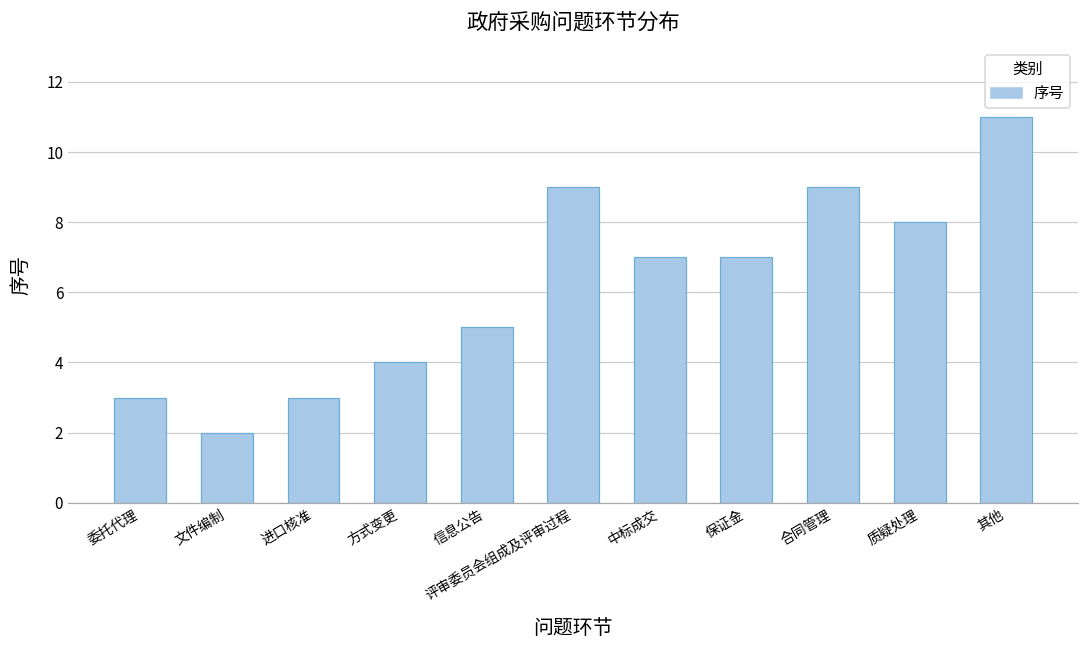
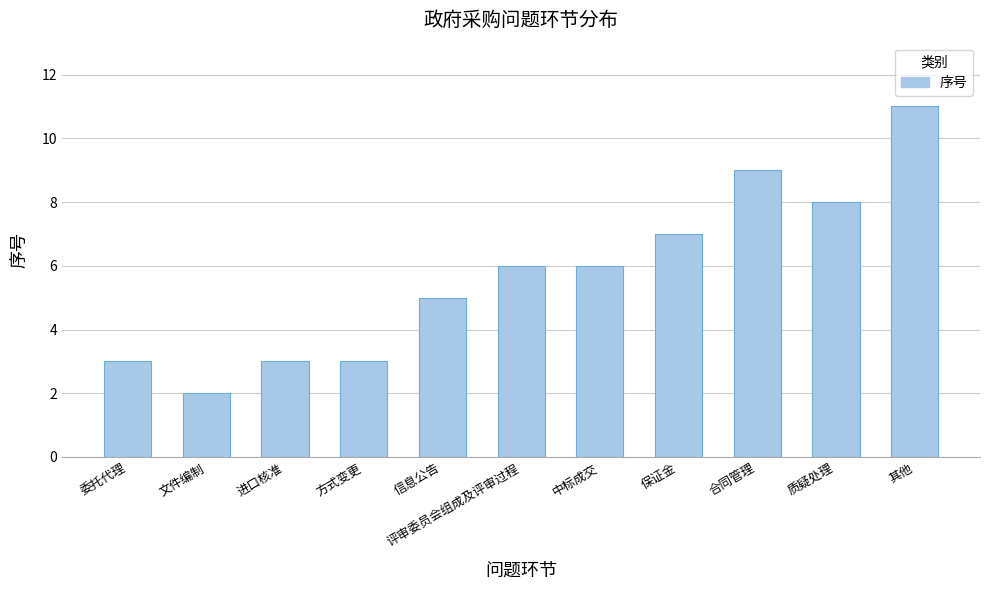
  {
    "委托代理": 3,
    "文件编制": 2,
    "进口核准": 3,
-   "方式变更": 4,
+   "方式变更": 3,
    "信息公告": 5,
-   "评审委员会组成及评审过程": 9,
-   "中标成交": 7,
+   "评审委员会组成及评审过程": 6,
+   "中标成交": 6,
    "保证金": 7,
    "合同管理": 9,
    "质疑处理": 8,
    "其他": 11
  }
